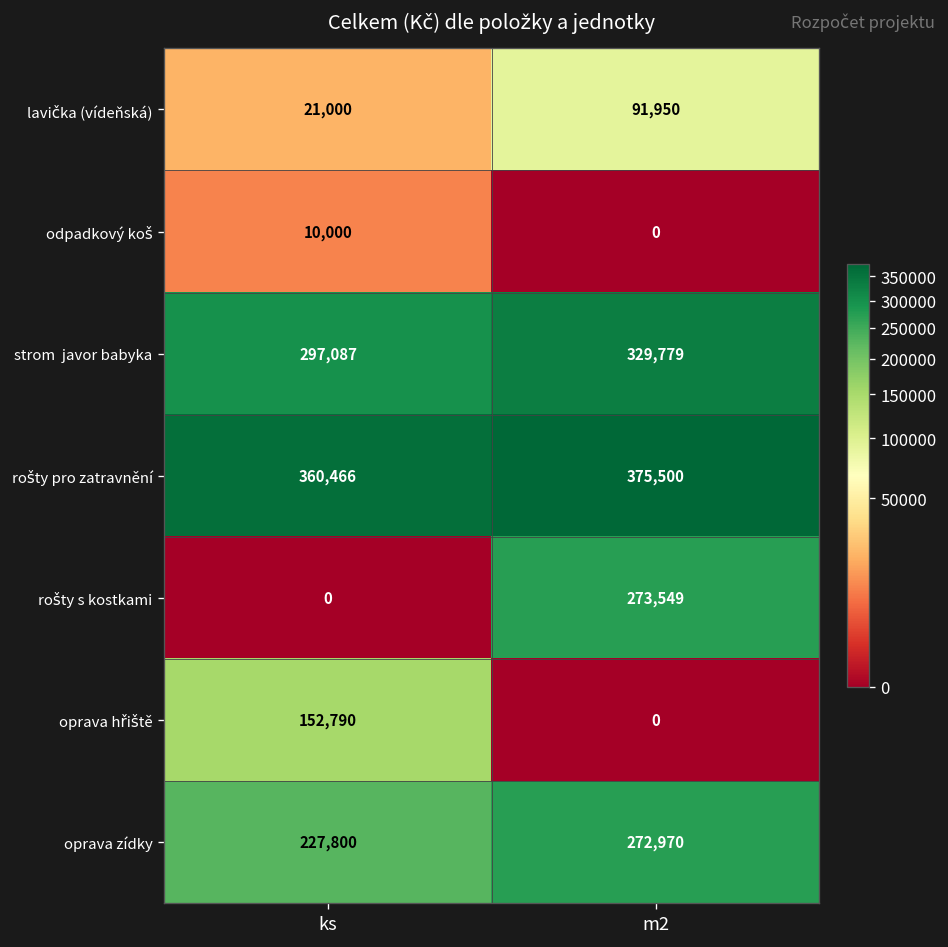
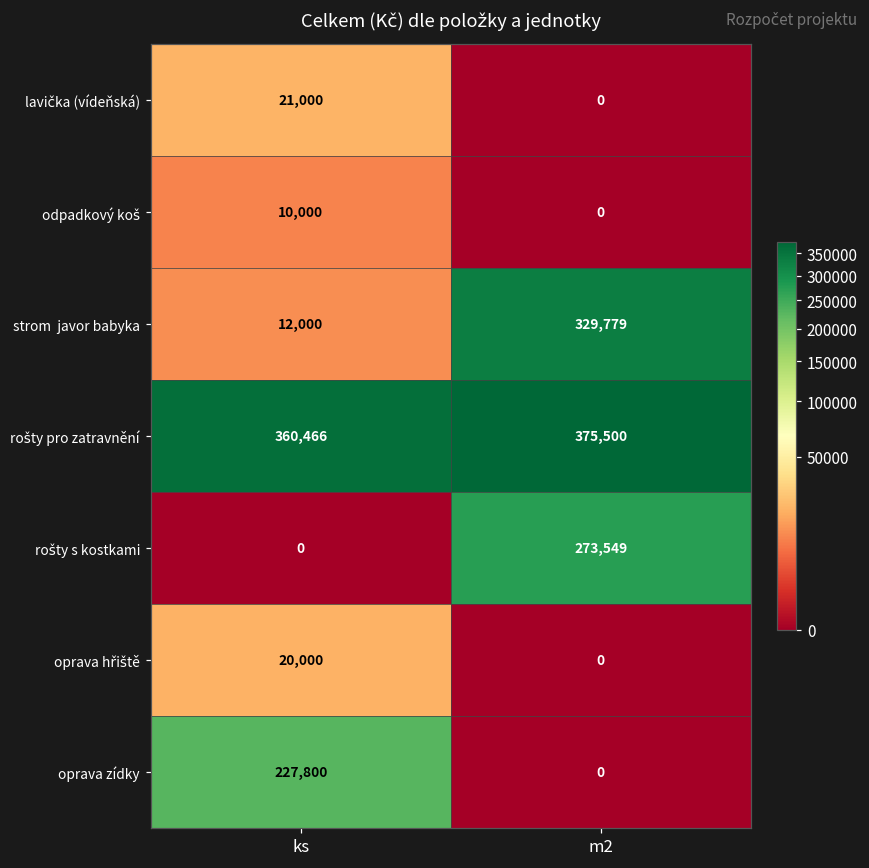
  {
    "lavička (vídeňská)": {
      "ks": "21,000",
-     "m2": "91,950"
+     "m2": "0"
    },
    "odpadkový koš": {
      "ks": "10,000",
      "m2": "0"
    },
    "strom javor babyka": {
-     "ks": "297,087",
+     "ks": "12,000",
      "m2": "329,779"
    },
    "rošty pro zatravnění": {
      "ks": "360,466",
      "m2": "375,500"
    },
    "rošty s kostkami": {
      "ks": "0",
      "m2": "273,549"
    },
    "oprava hřiště": {
-     "ks": "152,790",
+     "ks": "20,000",
      "m2": "0"
    },
    "oprava zídky": {
      "ks": "227,800",
-     "m2": "272,970"
+     "m2": "0"
    }
  }
